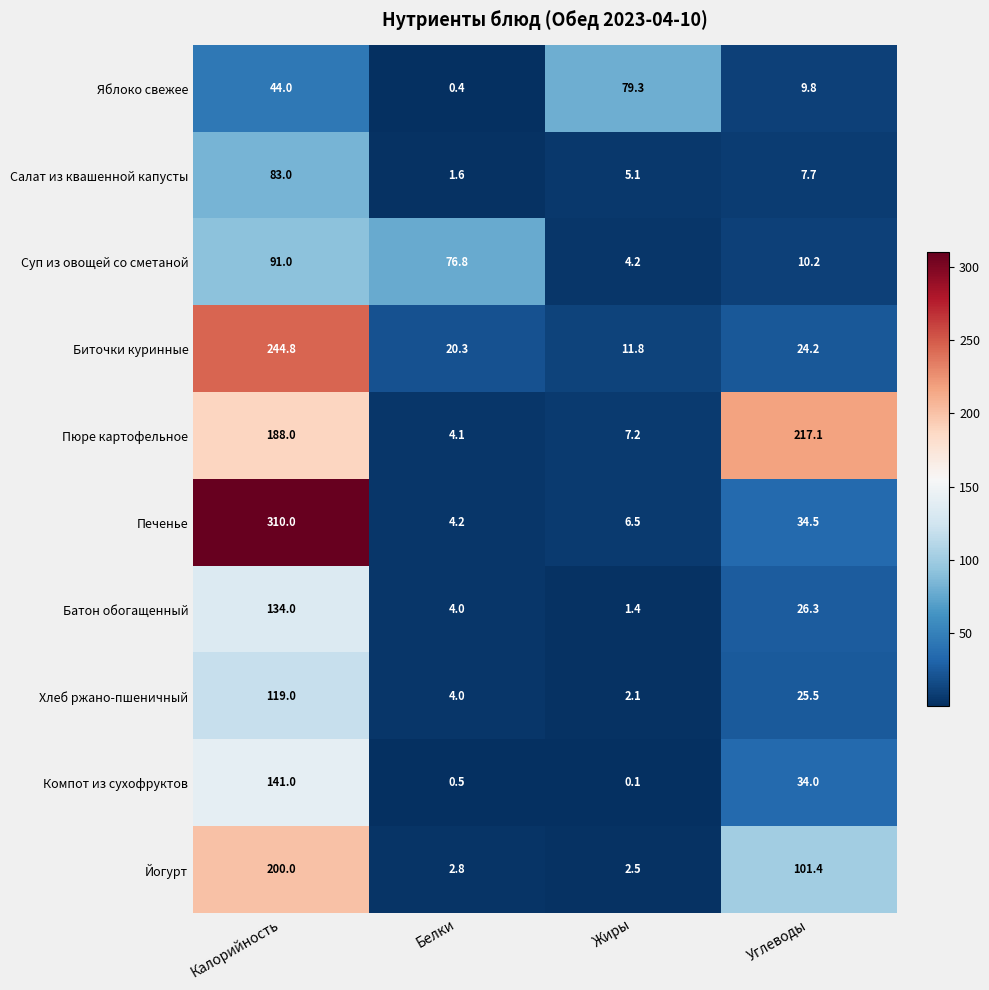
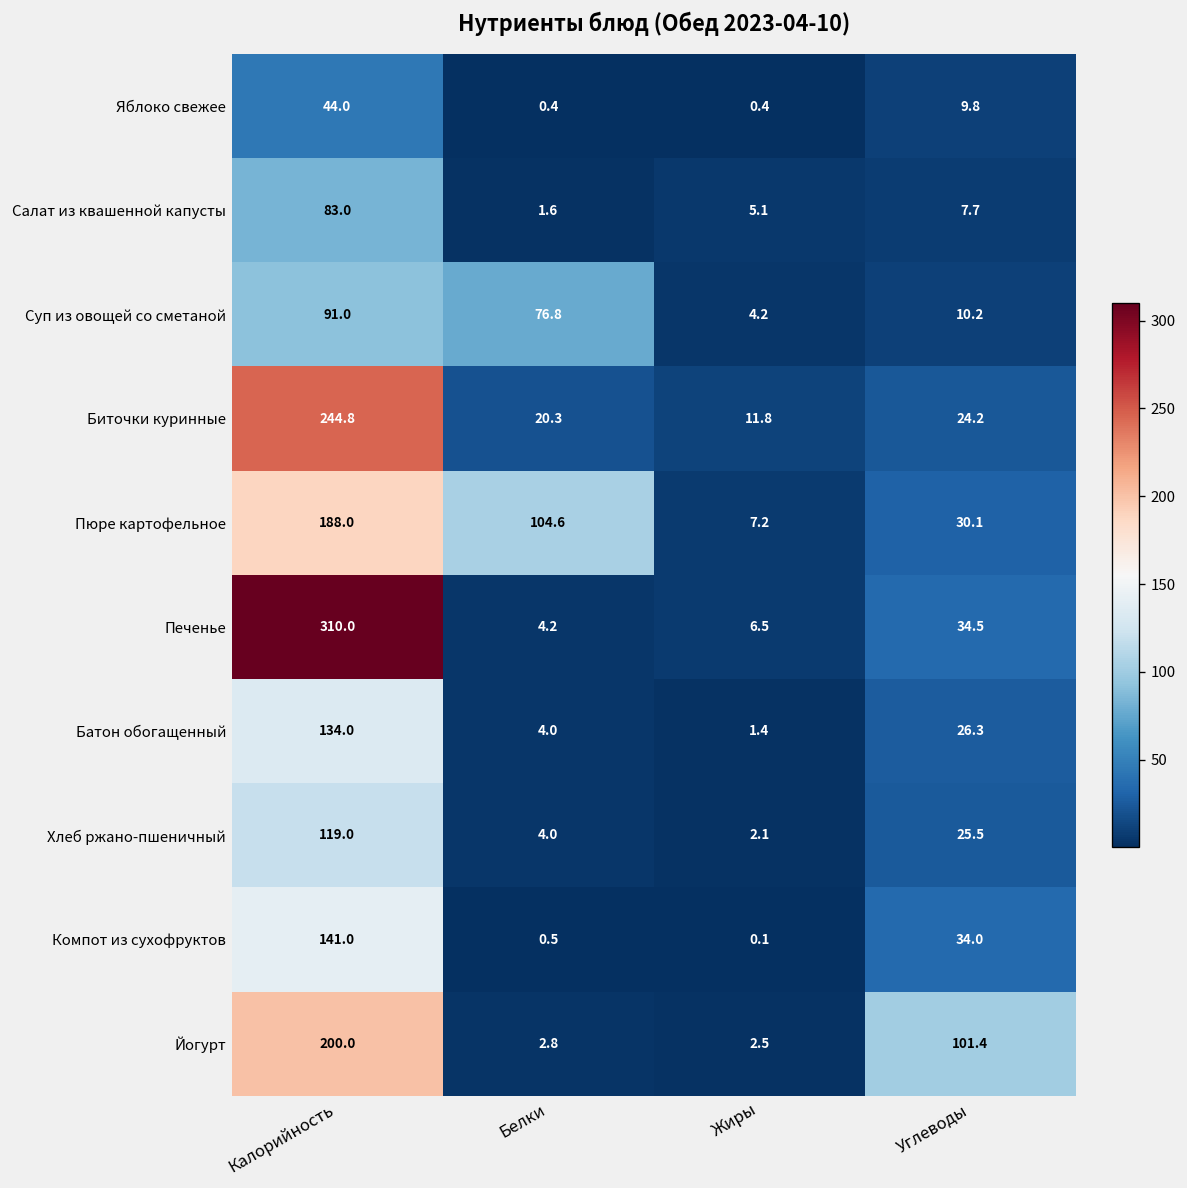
  {
    "Яблоко свежее": {
      "Калорийность": 44.0,
      "Белки": 0.4,
-     "Жиры": 79.3,
+     "Жиры": 0.4,
      "Углеводы": 9.8
    },
    "Салат из квашенной капусты": {
      "Калорийность": 83.0,
      "Белки": 1.6,
      "Жиры": 5.1,
      "Углеводы": 7.7
    },
    "Суп из овощей со сметаной": {
      "Калорийность": 91.0,
      "Белки": 76.8,
      "Жиры": 4.2,
      "Углеводы": 10.2
    },
    "Биточки куринные": {
      "Калорийность": 244.8,
      "Белки": 20.3,
      "Жиры": 11.8,
      "Углеводы": 24.2
    },
    "Пюре картофельное": {
      "Калорийность": 188.0,
-     "Белки": 4.1,
+     "Белки": 104.6,
      "Жиры": 7.2,
-     "Углеводы": 217.1
+     "Углеводы": 30.1
    },
    "Печенье": {
      "Калорийность": 310.0,
      "Белки": 4.2,
      "Жиры": 6.5,
      "Углеводы": 34.5
    },
    "Батон обогащенный": {
      "Калорийность": 134.0,
      "Белки": 4.0,
      "Жиры": 1.4,
      "Углеводы": 26.3
    },
    "Хлеб ржано-пшеничный": {
      "Калорийность": 119.0,
      "Белки": 4.0,
      "Жиры": 2.1,
      "Углеводы": 25.5
    },
    "Компот из сухофруктов": {
      "Калорийность": 141.0,
      "Белки": 0.5,
      "Жиры": 0.1,
      "Углеводы": 34.0
    },
    "Йогурт": {
      "Калорийность": 200.0,
      "Белки": 2.8,
      "Жиры": 2.5,
      "Углеводы": 101.4
    }
  }
